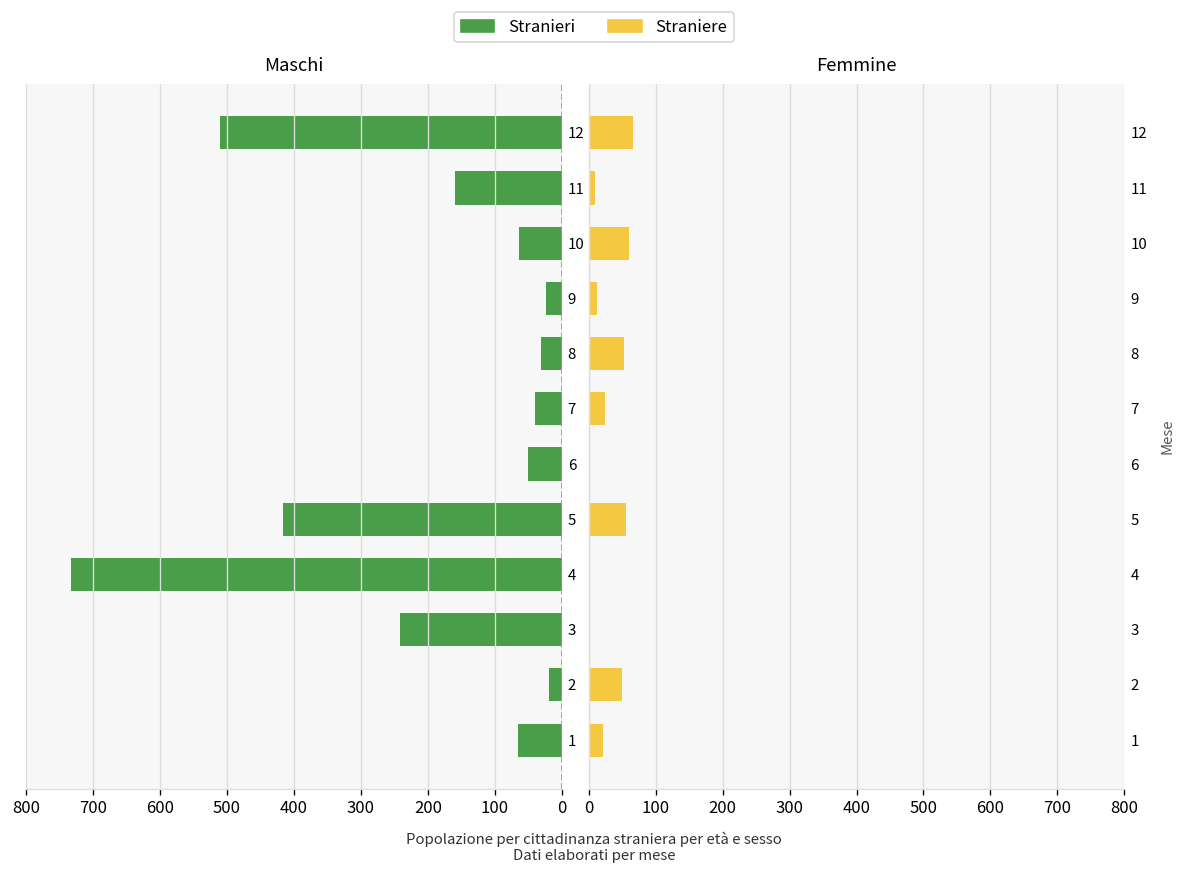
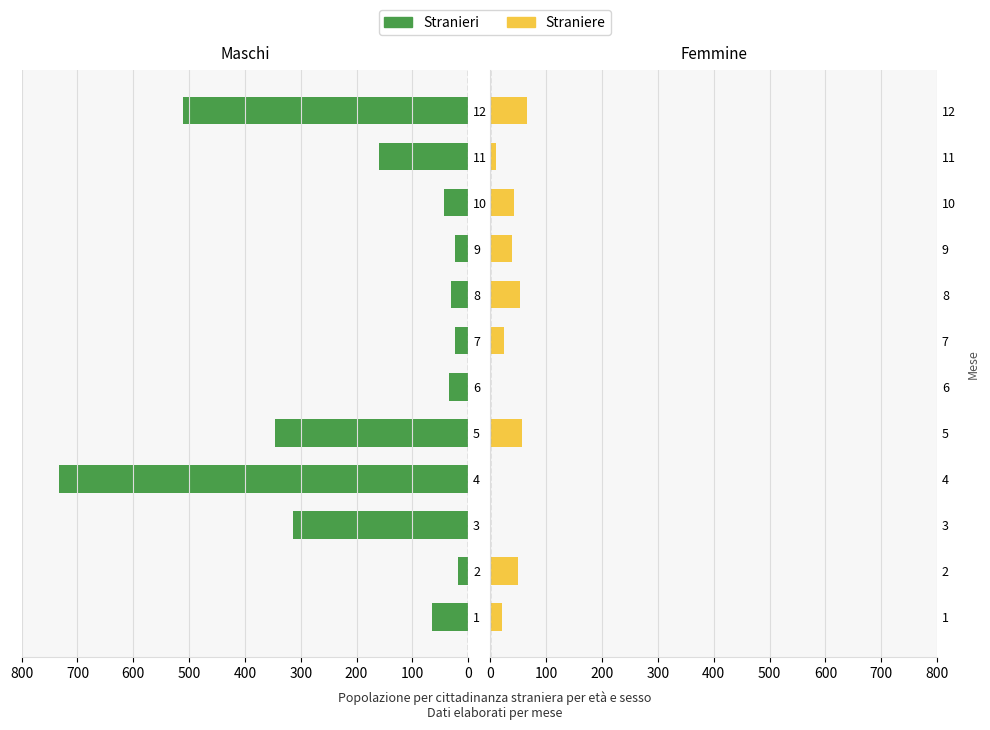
  {
    "Maschi": {
      "12": 510,
      "11": 160,
-     "10": 60,
+     "10": 40,
      "9": 20,
      "8": 30,
-     "7": 40,
-     "6": 50,
-     "5": 420,
+     "7": 20,
+     "6": 40,
+     "5": 350,
      "4": 730,
-     "3": 240,
+     "3": 310,
      "2": 20,
      "1": 70
    },
    "Femmine": {
      "12": 70,
      "11": 10,
-     "10": 60,
-     "9": 10,
+     "10": 40,
+     "9": 40,
      "8": 50,
      "7": 30,
      "6": 0,
      "5": 60,
      "4": 0,
      "3": 0,
      "2": 50,
      "1": 20
    }
  }
